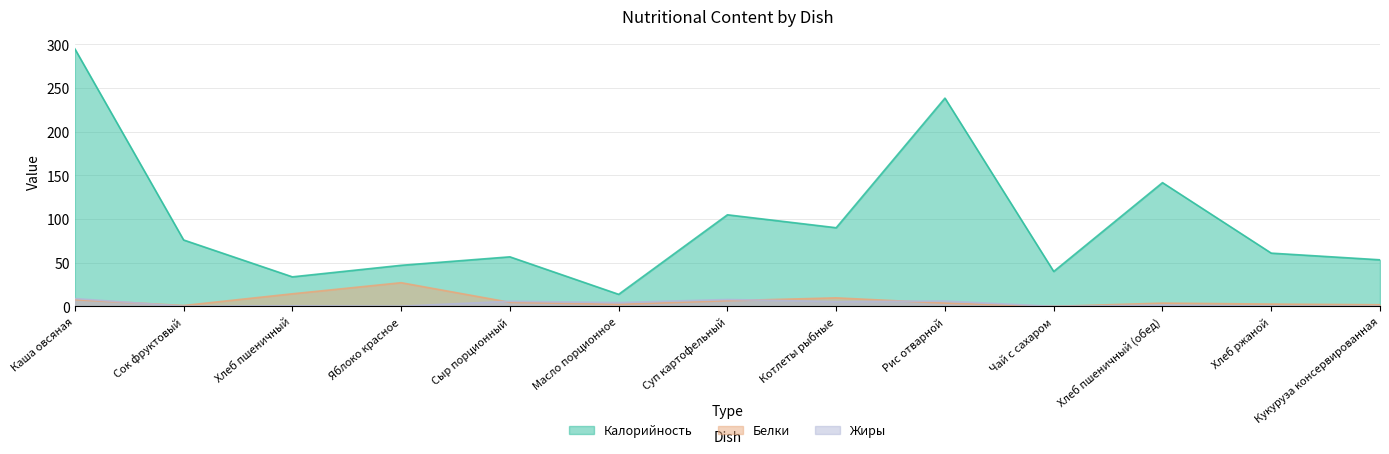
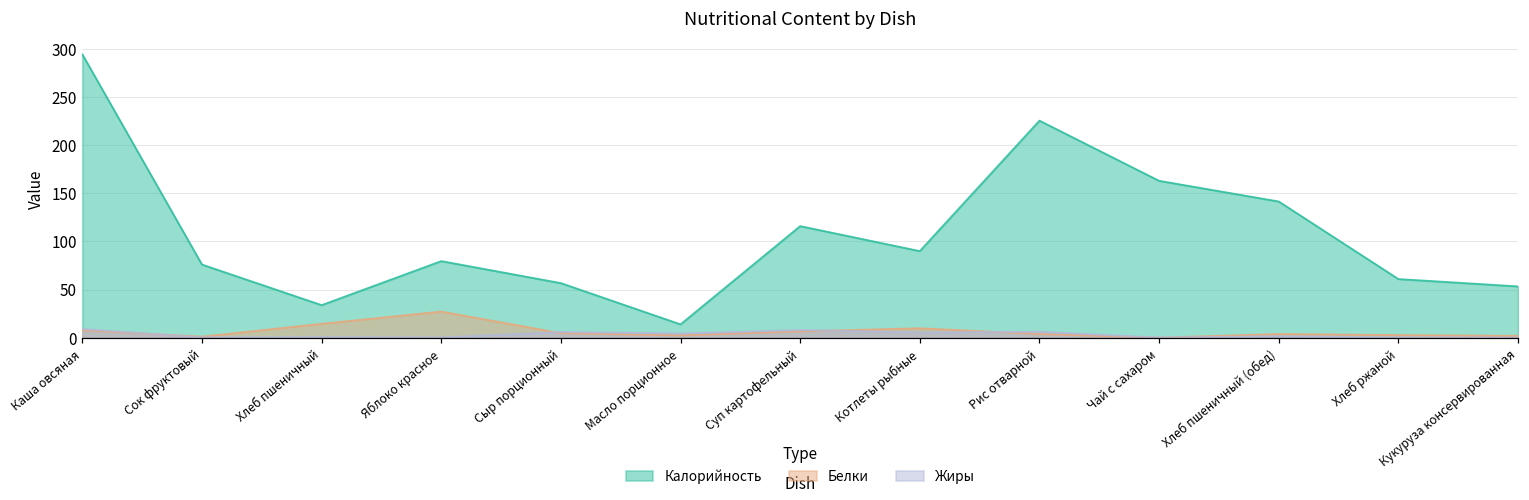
  {
    "Калорийность": {
      "Каша овсяная": 290,
      "Сок фруктовый": 80,
      "Хлеб пшеничный": 30,
-     "Яблоко красное": 50,
+     "Яблоко красное": 80,
      "Сыр порционный": 60,
      "Масло порционное": 10,
-     "Суп картофельный": 100,
+     "Суп картофельный": 120,
      "Котлеты рыбные": 90,
-     "Рис отварной": 240,
-     "Чай с сахаром": 40,
+     "Рис отварной": 230,
+     "Чай с сахаром": 160,
      "Хлеб пшеничный (обед)": 140,
      "Хлеб ржаной": 60,
      "Кукуруза консервированная": 50
    },
    "Белки": {
      "Хлеб пшеничный": 10,
      "Яблоко красное": 30,
      "Котлеты рыбные": 10
    },
    "Жиры": {
      "Хлеб пшеничный": 0,
      "Яблоко красное": 0,
      "Котлеты рыбные": 10
    }
  }
